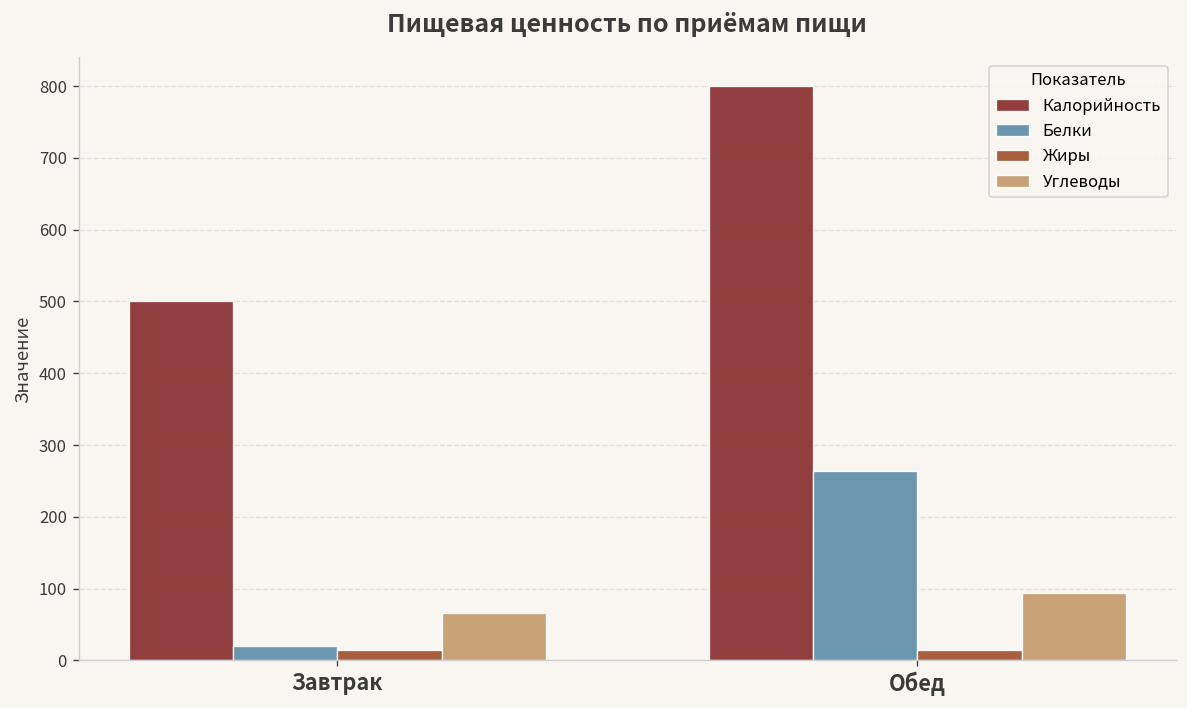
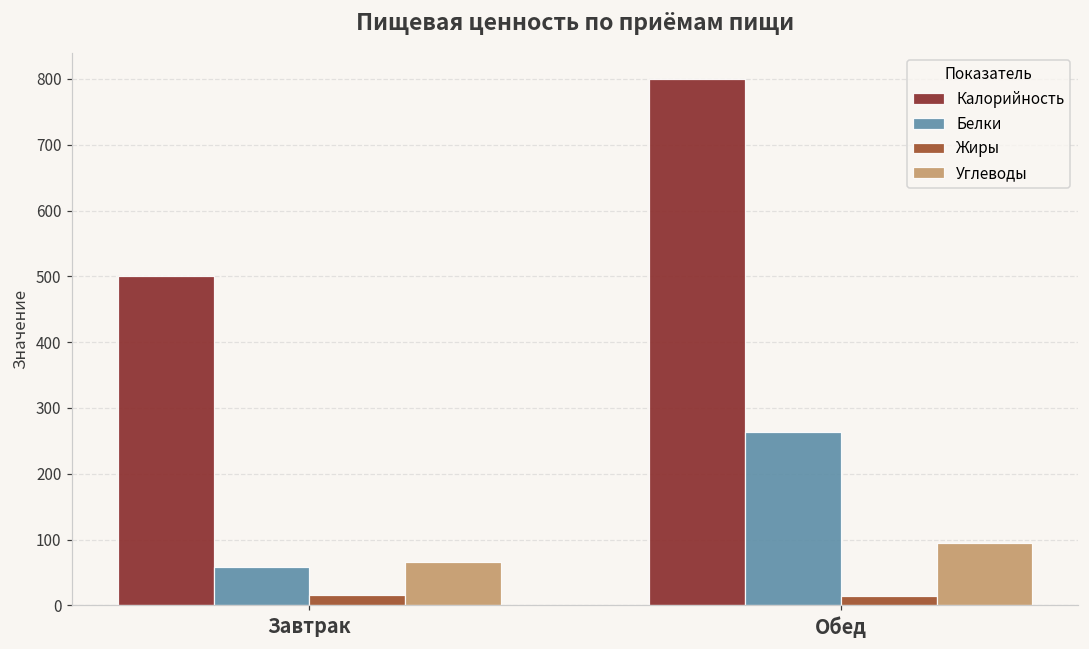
  {
    "Белки": {
-     "Завтрак": 20,
+     "Завтрак": 60,
      "Обед": 260
    },
    "Углеводы": {
      "Завтрак": 70,
      "Обед": 90
    }
  }
